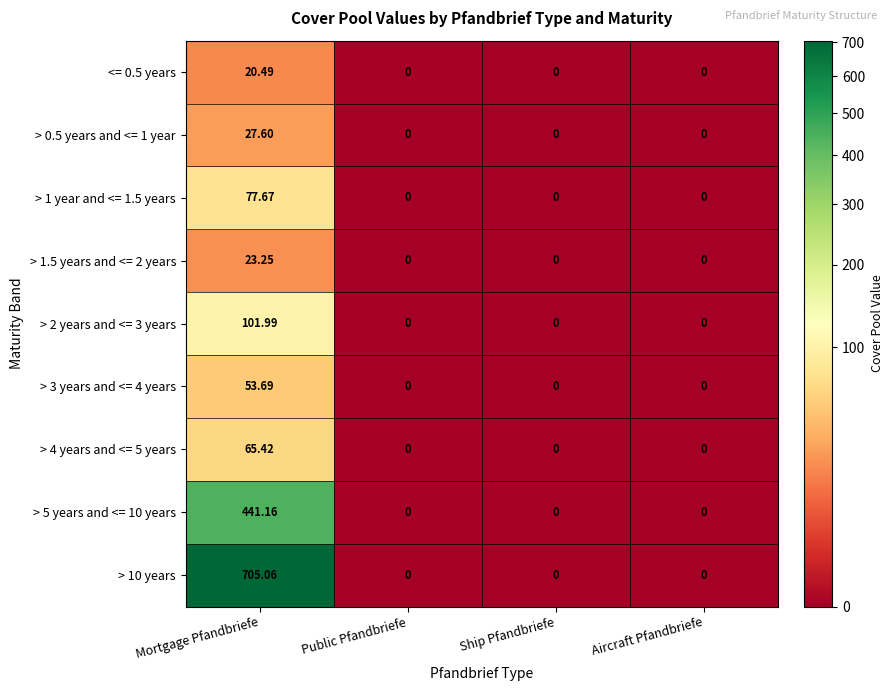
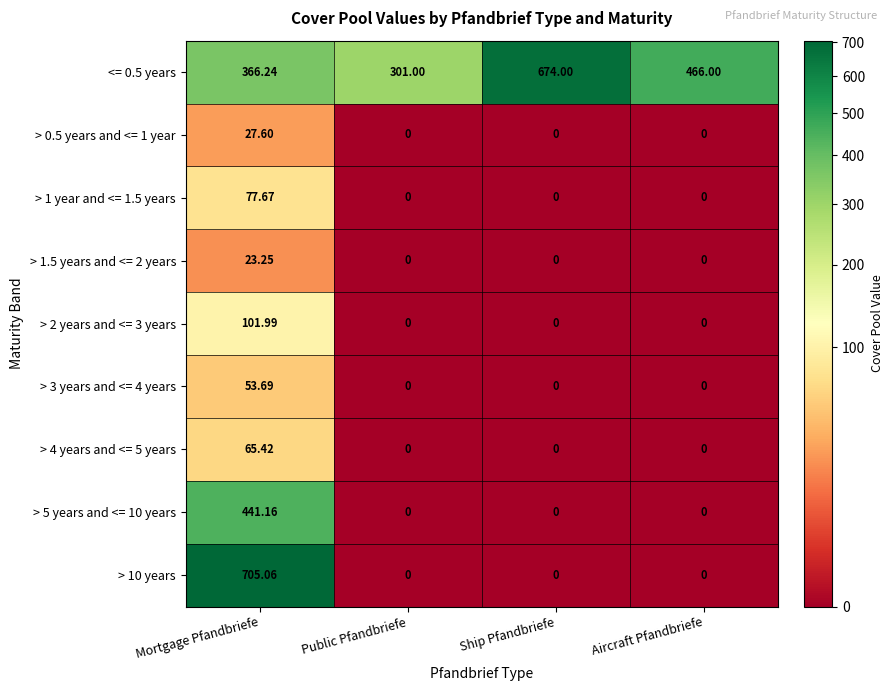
  {
    "<= 0.5 years": {
-     "Mortgage Pfandbriefe": 20.49,
-     "Public Pfandbriefe": 0,
-     "Ship Pfandbriefe": 0,
-     "Aircraft Pfandbriefe": 0
+     "Mortgage Pfandbriefe": 366.24,
+     "Public Pfandbriefe": 301.00,
+     "Ship Pfandbriefe": 674.00,
+     "Aircraft Pfandbriefe": 466.00
    },
    "> 0.5 years and <= 1 year": {
      "Mortgage Pfandbriefe": 27.60,
      "Public Pfandbriefe": 0,
      "Ship Pfandbriefe": 0,
      "Aircraft Pfandbriefe": 0
    },
    "> 1 year and <= 1.5 years": {
      "Mortgage Pfandbriefe": 77.67,
      "Public Pfandbriefe": 0,
      "Ship Pfandbriefe": 0,
      "Aircraft Pfandbriefe": 0
    },
    "> 1.5 years and <= 2 years": {
      "Mortgage Pfandbriefe": 23.25,
      "Public Pfandbriefe": 0,
      "Ship Pfandbriefe": 0,
      "Aircraft Pfandbriefe": 0
    },
    "> 2 years and <= 3 years": {
      "Mortgage Pfandbriefe": 101.99,
      "Public Pfandbriefe": 0,
      "Ship Pfandbriefe": 0,
      "Aircraft Pfandbriefe": 0
    },
    "> 3 years and <= 4 years": {
      "Mortgage Pfandbriefe": 53.69,
      "Public Pfandbriefe": 0,
      "Ship Pfandbriefe": 0,
      "Aircraft Pfandbriefe": 0
    },
    "> 4 years and <= 5 years": {
      "Mortgage Pfandbriefe": 65.42,
      "Public Pfandbriefe": 0,
      "Ship Pfandbriefe": 0,
      "Aircraft Pfandbriefe": 0
    },
    "> 5 years and <= 10 years": {
      "Mortgage Pfandbriefe": 441.16,
      "Public Pfandbriefe": 0,
      "Ship Pfandbriefe": 0,
      "Aircraft Pfandbriefe": 0
    },
    "> 10 years": {
      "Mortgage Pfandbriefe": 705.06,
      "Public Pfandbriefe": 0,
      "Ship Pfandbriefe": 0,
      "Aircraft Pfandbriefe": 0
    }
  }
